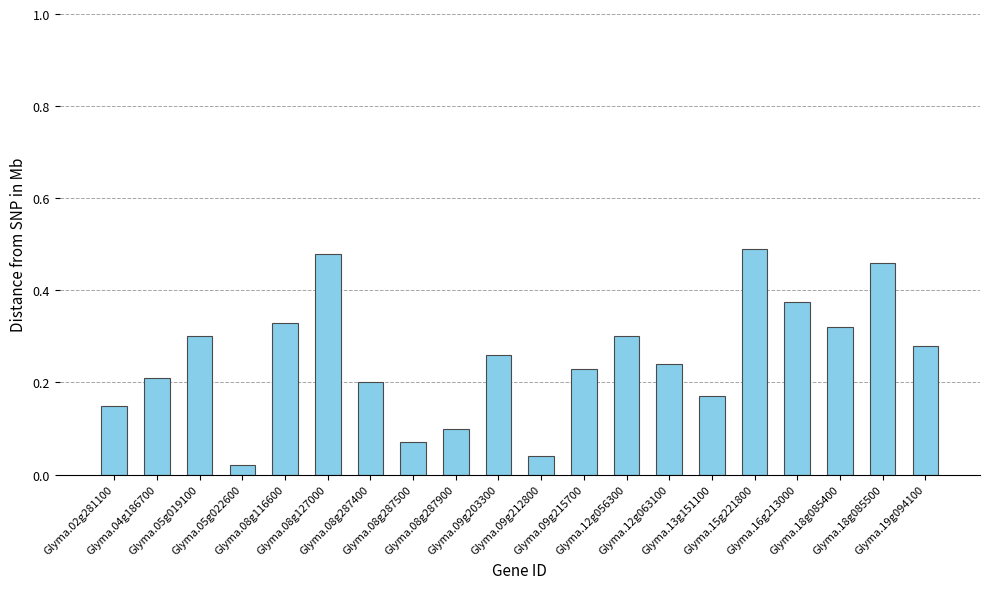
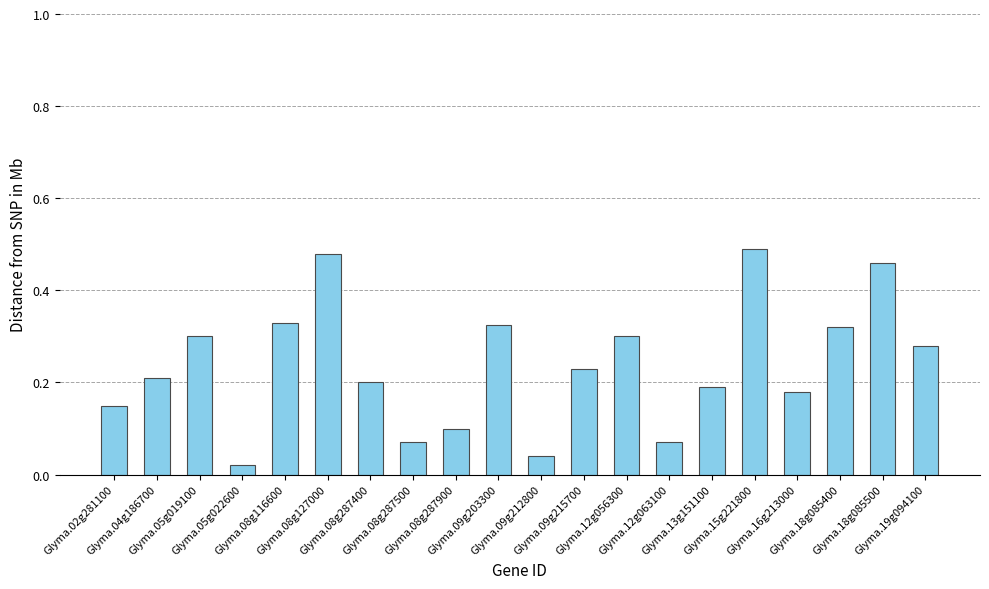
  {
    "Glyma.02g281100": 0.15,
    "Glyma.04g186700": 0.21,
    "Glyma.05g019100": 0.30,
    "Glyma.05g022600": 0.02,
    "Glyma.08g116600": 0.33,
    "Glyma.08g127000": 0.48,
    "Glyma.08g287400": 0.20,
    "Glyma.08g287500": 0.07,
    "Glyma.08g287900": 0.10,
-   "Glyma.09g203300": 0.26,
+   "Glyma.09g203300": 0.32,
    "Glyma.09g212800": 0.04,
    "Glyma.09g215700": 0.23,
    "Glyma.12g056300": 0.30,
-   "Glyma.12g063100": 0.24,
-   "Glyma.13g151100": 0.17,
+   "Glyma.12g063100": 0.07,
+   "Glyma.13g151100": 0.19,
    "Glyma.15g221800": 0.49,
-   "Glyma.16g213000": 0.37,
+   "Glyma.16g213000": 0.18,
    "Glyma.18g085400": 0.32,
    "Glyma.18g085500": 0.46,
    "Glyma.19g094100": 0.28
  }
